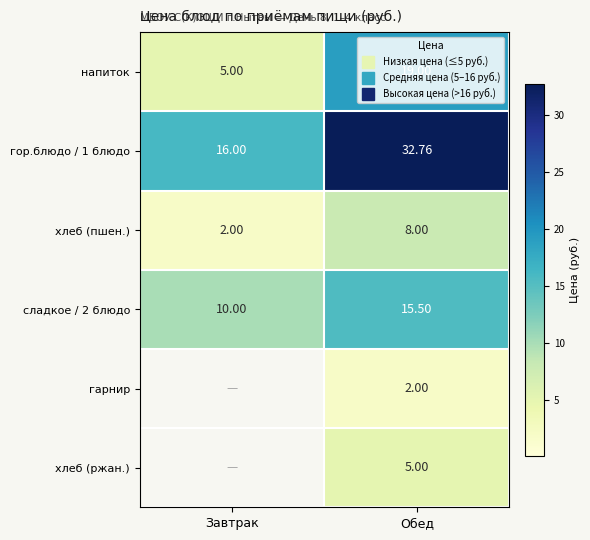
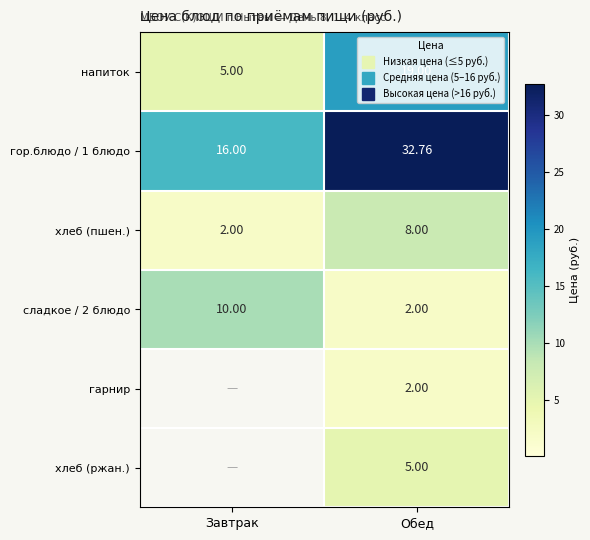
  {
    "напиток": {
      "Завтрак": 5.00
    },
    "гор.блюдо / 1 блюдо": {
      "Завтрак": 16.00,
      "Обед": 32.76
    },
    "хлеб (пшен.)": {
      "Завтрак": 2.00,
      "Обед": 8.00
    },
    "сладкое / 2 блюдо": {
      "Завтрак": 10.00,
-     "Обед": 15.50
+     "Обед": 2.00
    },
    "гарнир": {
      "Обед": 2.00
    },
    "хлеб (ржан.)": {
      "Обед": 5.00
    }
  }
